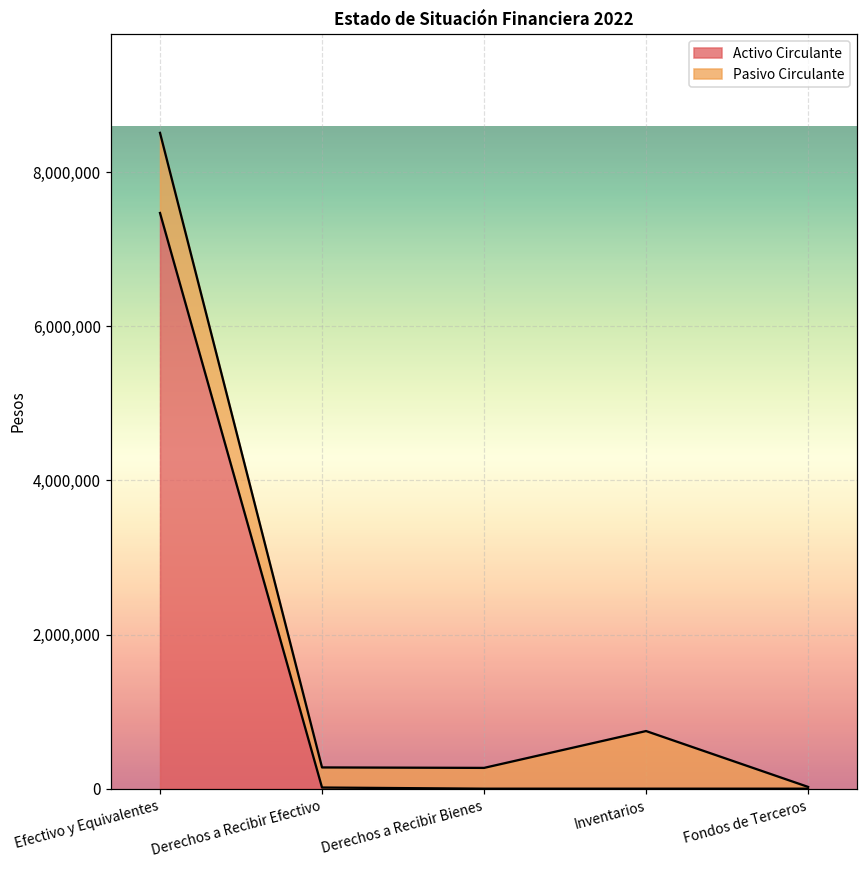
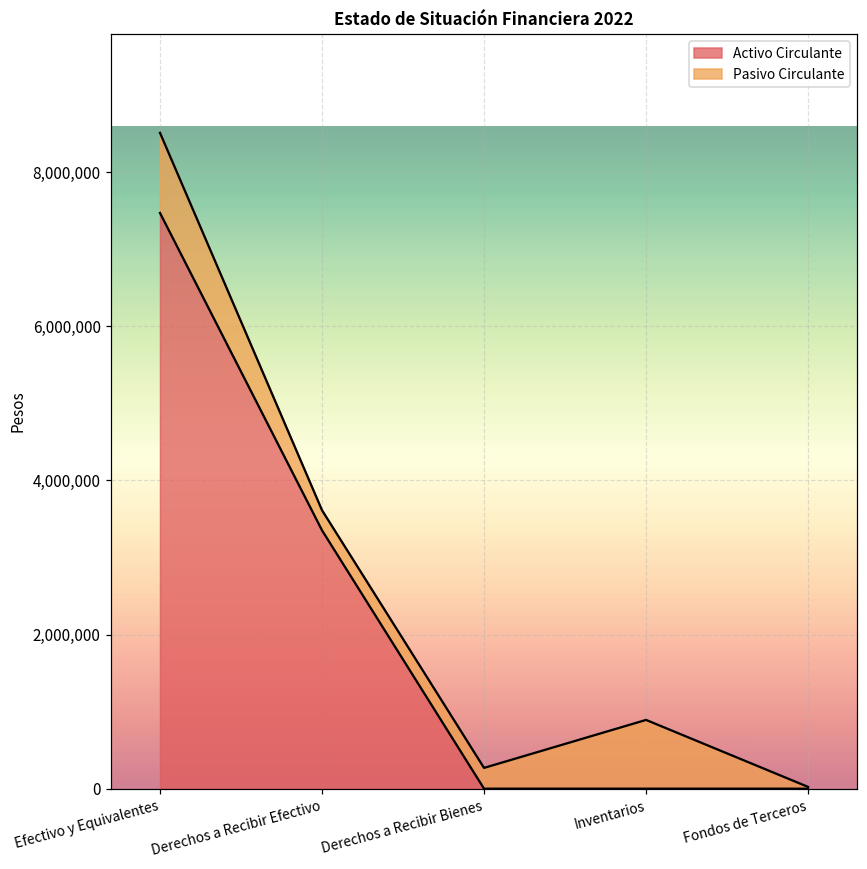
  {
    "Activo Circulante": {
      "Efectivo y Equivalentes": "7,500,000",
-     "Derechos a Recibir Efectivo": "0",
+     "Derechos a Recibir Efectivo": "3,400,000",
      "Derechos a Recibir Bienes": "0",
      "Inventarios": "0"
    },
    "Pasivo Circulante": {
      "Efectivo y Equivalentes": "1,000,000",
      "Derechos a Recibir Efectivo": "300,000",
      "Derechos a Recibir Bienes": "300,000",
-     "Inventarios": "700,000"
+     "Inventarios": "900,000"
    }
  }
